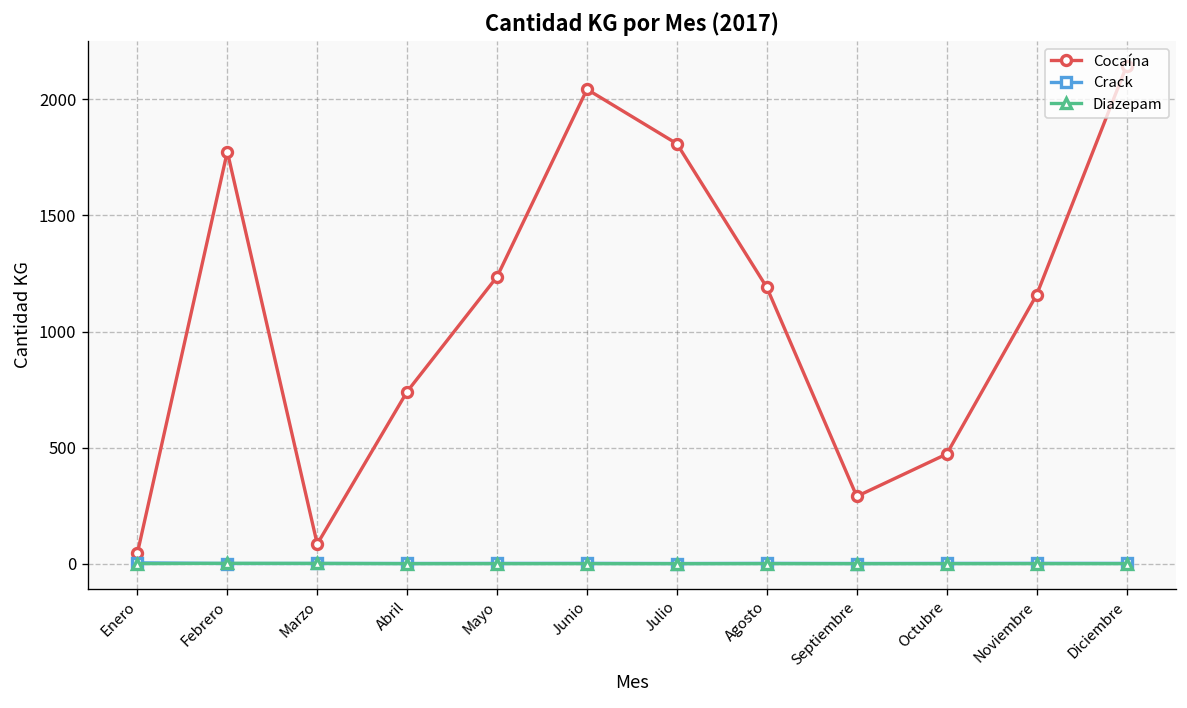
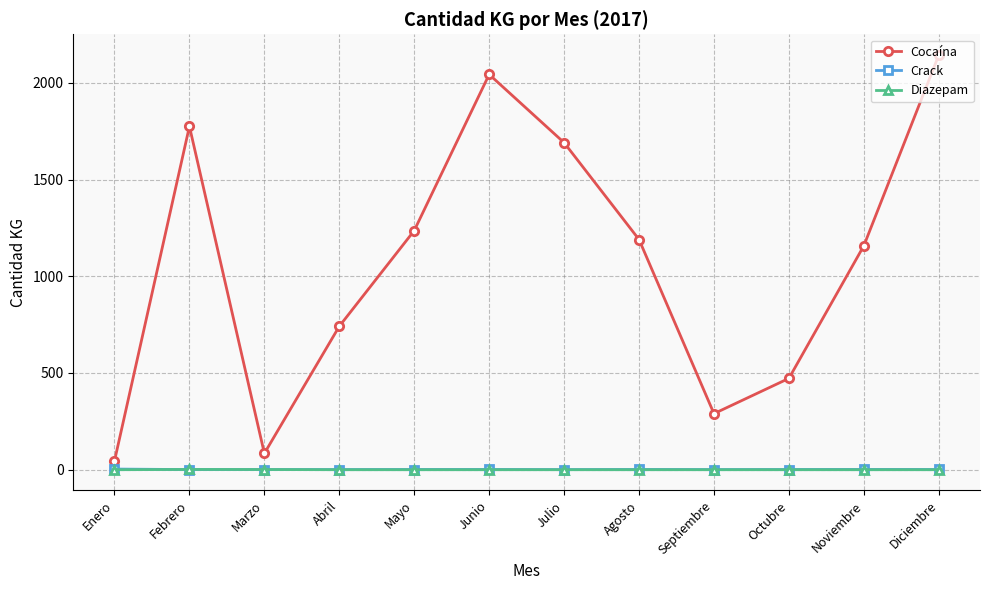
  {
    "Cocaína": {
      "Enero": 50,
      "Febrero": 1770,
      "Marzo": 80,
      "Abril": 740,
      "Mayo": 1240,
      "Junio": 2040,
-     "Julio": 1810,
+     "Julio": 1690,
      "Agosto": 1190,
      "Septiembre": 290,
      "Octubre": 470,
      "Noviembre": 1160
    }
  }
